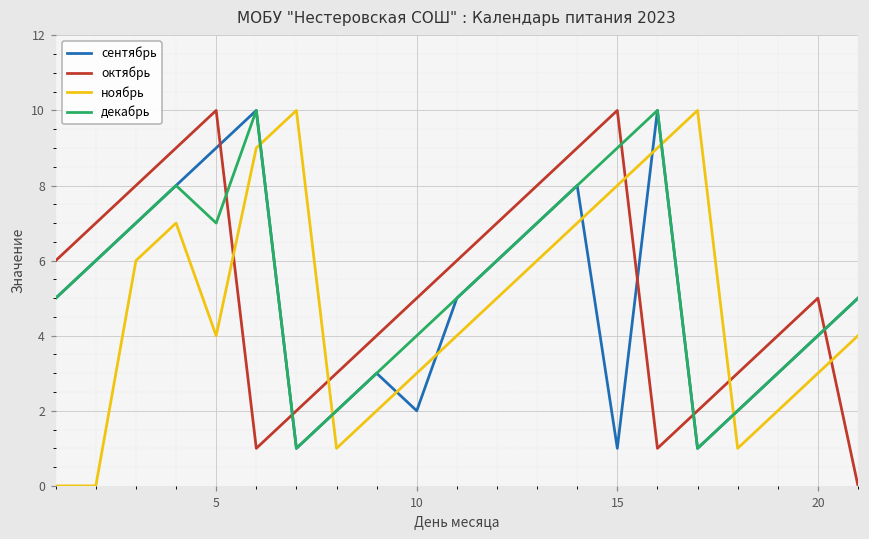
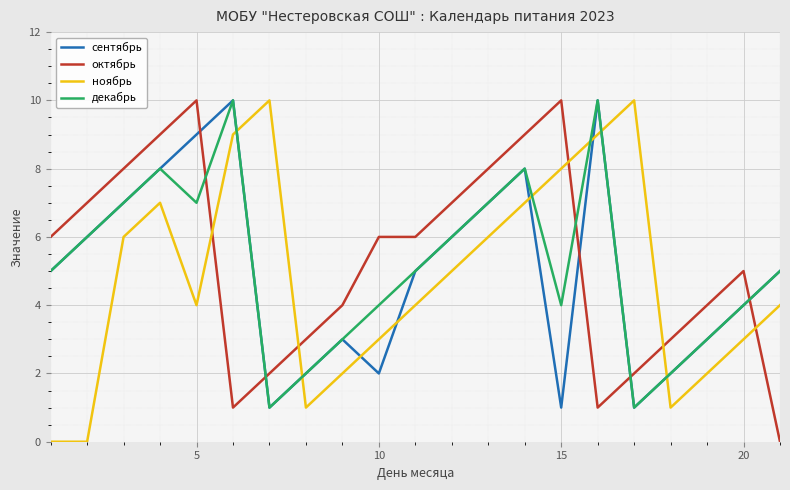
  {
    "сентябрь": {
      "5": 9,
      "10": 2,
      "15": 1
    },
    "октябрь": {
      "5": 10,
-     "10": 5,
+     "10": 6,
      "15": 10,
      "20": 5
    },
    "ноябрь": {
      "5": 4,
      "10": 3,
      "15": 8,
      "20": 3
    },
    "декабрь": {
      "5": 7,
      "10": 4,
-     "15": 9
+     "15": 4
    }
  }
